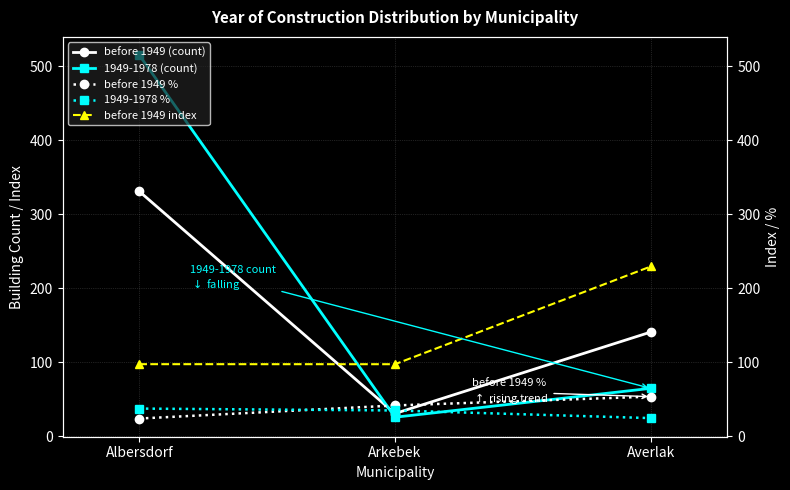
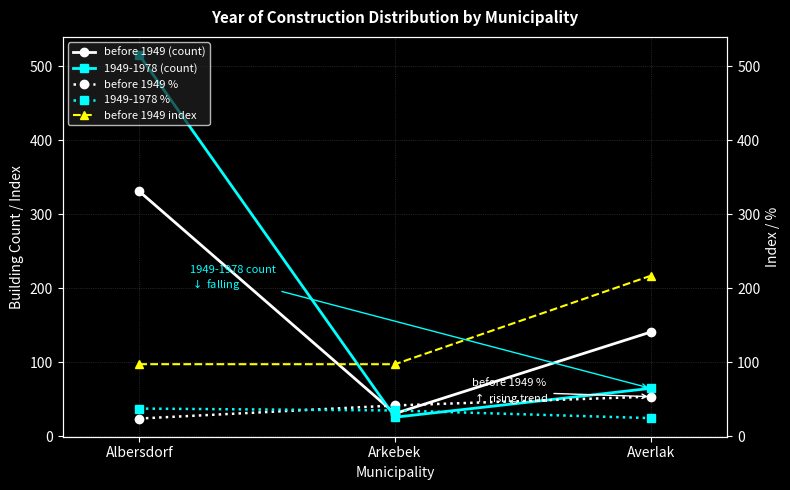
  {
    "before 1949 index": {
      "Albersdorf": 100,
      "Arkebek": 100,
-     "Averlak": 230
+     "Averlak": 220
    }
  }
